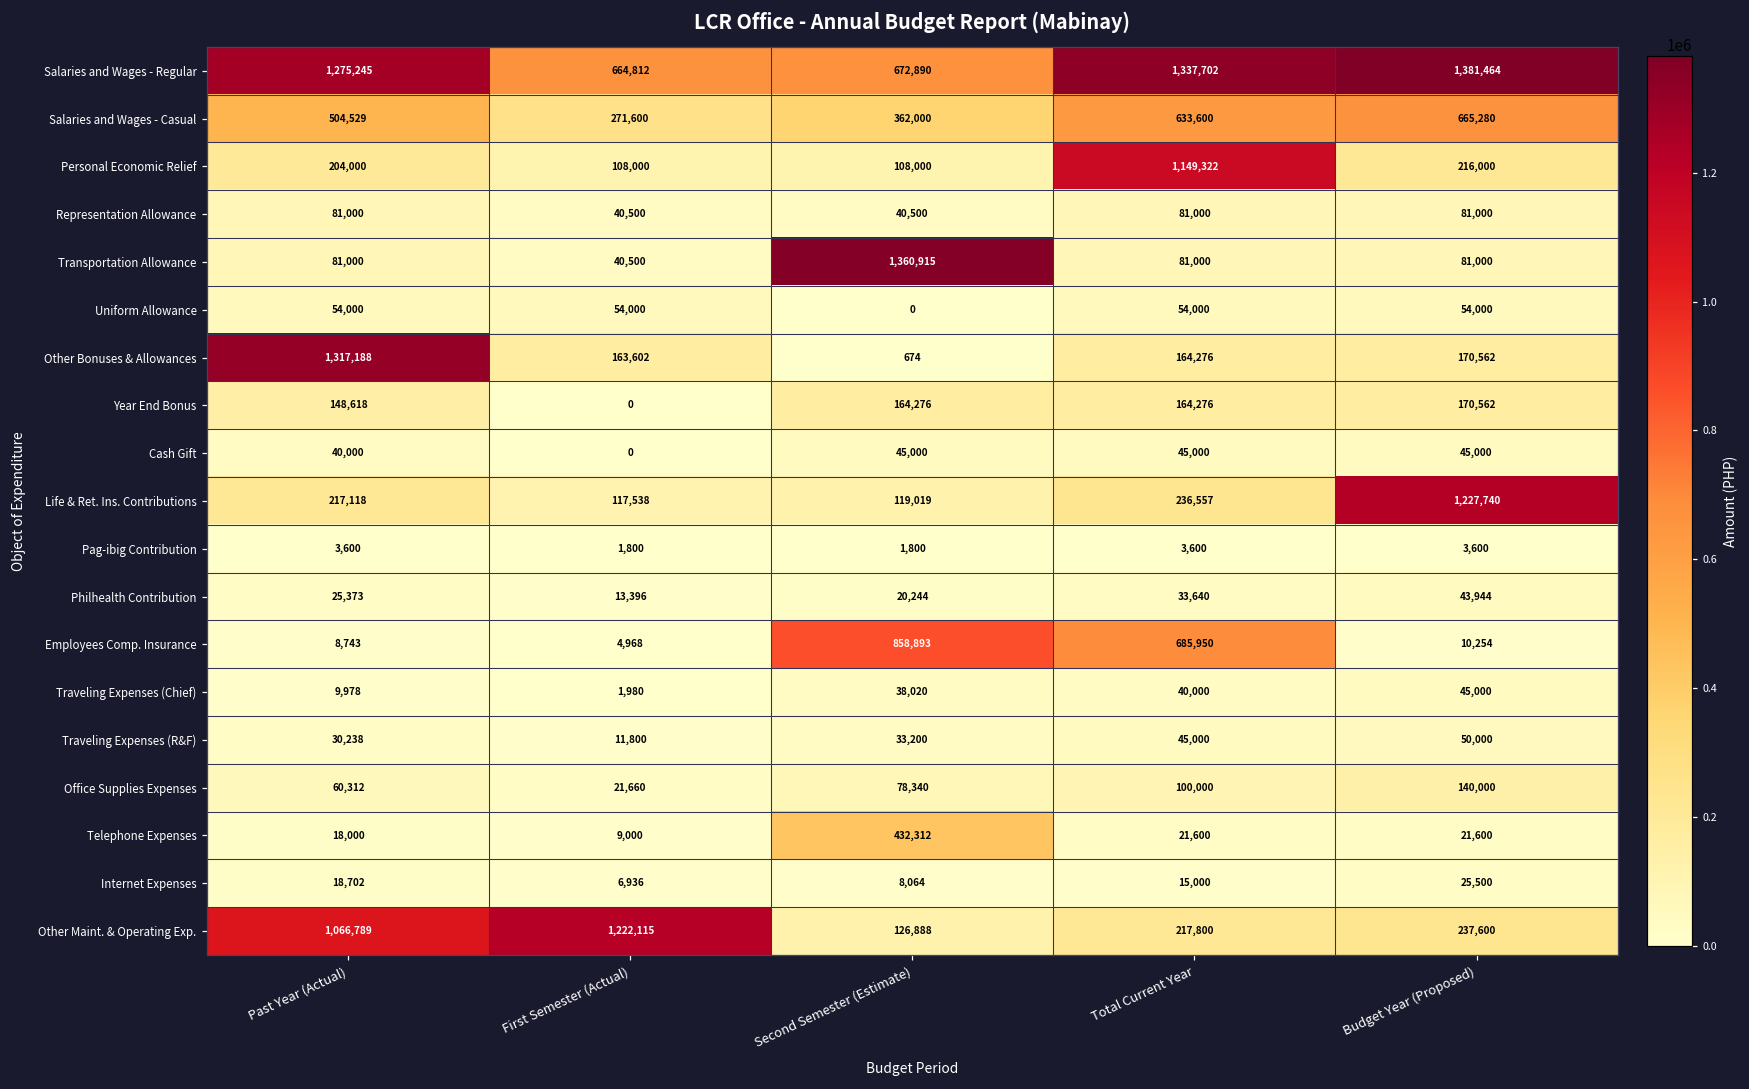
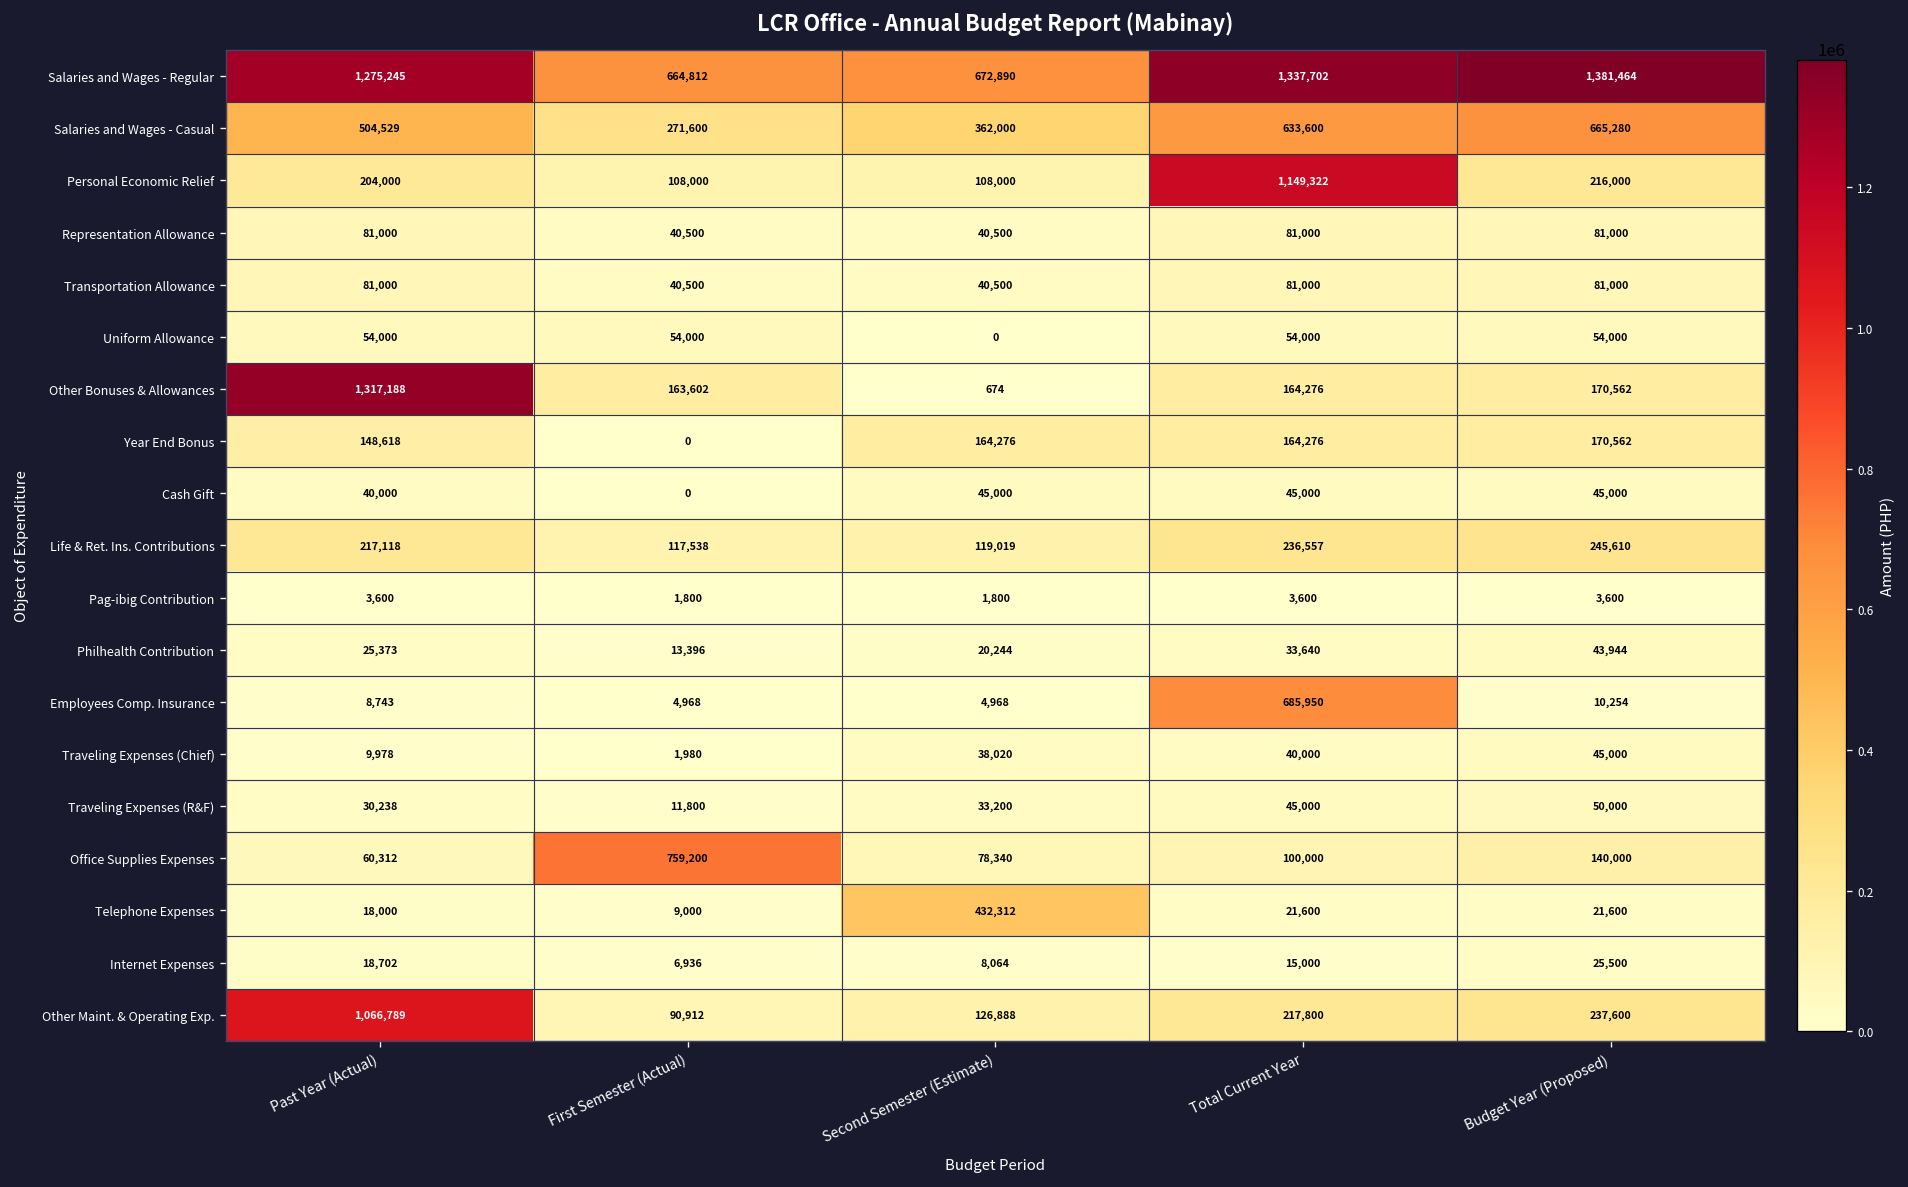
  {
    "Salaries and Wages - Regular": {
      "Past Year (Actual)": "1,275,245",
      "First Semester (Actual)": "664,812",
      "Second Semester (Estimate)": "672,890",
      "Total Current Year": "1,337,702",
      "Budget Year (Proposed)": "1,381,464"
    },
    "Salaries and Wages - Casual": {
      "Past Year (Actual)": "504,529",
      "First Semester (Actual)": "271,600",
      "Second Semester (Estimate)": "362,000",
      "Total Current Year": "633,600",
      "Budget Year (Proposed)": "665,280"
    },
    "Personal Economic Relief": {
      "Past Year (Actual)": "204,000",
      "First Semester (Actual)": "108,000",
      "Second Semester (Estimate)": "108,000",
      "Total Current Year": "1,149,322",
      "Budget Year (Proposed)": "216,000"
    },
    "Representation Allowance": {
      "Past Year (Actual)": "81,000",
      "First Semester (Actual)": "40,500",
      "Second Semester (Estimate)": "40,500",
      "Total Current Year": "81,000",
      "Budget Year (Proposed)": "81,000"
    },
    "Transportation Allowance": {
      "Past Year (Actual)": "81,000",
      "First Semester (Actual)": "40,500",
-     "Second Semester (Estimate)": "1,360,915",
+     "Second Semester (Estimate)": "40,500",
      "Total Current Year": "81,000",
      "Budget Year (Proposed)": "81,000"
    },
    "Uniform Allowance": {
      "Past Year (Actual)": "54,000",
      "First Semester (Actual)": "54,000",
      "Second Semester (Estimate)": "0",
      "Total Current Year": "54,000",
      "Budget Year (Proposed)": "54,000"
    },
    "Other Bonuses & Allowances": {
      "Past Year (Actual)": "1,317,188",
      "First Semester (Actual)": "163,602",
      "Second Semester (Estimate)": "674",
      "Total Current Year": "164,276",
      "Budget Year (Proposed)": "170,562"
    },
    "Year End Bonus": {
      "Past Year (Actual)": "148,618",
      "First Semester (Actual)": "0",
      "Second Semester (Estimate)": "164,276",
      "Total Current Year": "164,276",
      "Budget Year (Proposed)": "170,562"
    },
    "Cash Gift": {
      "Past Year (Actual)": "40,000",
      "First Semester (Actual)": "0",
      "Second Semester (Estimate)": "45,000",
      "Total Current Year": "45,000",
      "Budget Year (Proposed)": "45,000"
    },
    "Life & Ret. Ins. Contributions": {
      "Past Year (Actual)": "217,118",
      "First Semester (Actual)": "117,538",
      "Second Semester (Estimate)": "119,019",
      "Total Current Year": "236,557",
-     "Budget Year (Proposed)": "1,227,740"
+     "Budget Year (Proposed)": "245,610"
    },
    "Pag-ibig Contribution": {
      "Past Year (Actual)": "3,600",
      "First Semester (Actual)": "1,800",
      "Second Semester (Estimate)": "1,800",
      "Total Current Year": "3,600",
      "Budget Year (Proposed)": "3,600"
    },
    "Philhealth Contribution": {
      "Past Year (Actual)": "25,373",
      "First Semester (Actual)": "13,396",
      "Second Semester (Estimate)": "20,244",
      "Total Current Year": "33,640",
      "Budget Year (Proposed)": "43,944"
    },
    "Employees Comp. Insurance": {
      "Past Year (Actual)": "8,743",
      "First Semester (Actual)": "4,968",
-     "Second Semester (Estimate)": "858,893",
+     "Second Semester (Estimate)": "4,968",
      "Total Current Year": "685,950",
      "Budget Year (Proposed)": "10,254"
    },
    "Traveling Expenses (Chief)": {
      "Past Year (Actual)": "9,978",
      "First Semester (Actual)": "1,980",
      "Second Semester (Estimate)": "38,020",
      "Total Current Year": "40,000",
      "Budget Year (Proposed)": "45,000"
    },
    "Traveling Expenses (R&F)": {
      "Past Year (Actual)": "30,238",
      "First Semester (Actual)": "11,800",
      "Second Semester (Estimate)": "33,200",
      "Total Current Year": "45,000",
      "Budget Year (Proposed)": "50,000"
    },
    "Office Supplies Expenses": {
      "Past Year (Actual)": "60,312",
-     "First Semester (Actual)": "21,660",
+     "First Semester (Actual)": "759,200",
      "Second Semester (Estimate)": "78,340",
      "Total Current Year": "100,000",
      "Budget Year (Proposed)": "140,000"
    },
    "Telephone Expenses": {
      "Past Year (Actual)": "18,000",
      "First Semester (Actual)": "9,000",
      "Second Semester (Estimate)": "432,312",
      "Total Current Year": "21,600",
      "Budget Year (Proposed)": "21,600"
    },
    "Internet Expenses": {
      "Past Year (Actual)": "18,702",
      "First Semester (Actual)": "6,936",
      "Second Semester (Estimate)": "8,064",
      "Total Current Year": "15,000",
      "Budget Year (Proposed)": "25,500"
    },
    "Other Maint. & Operating Exp.": {
      "Past Year (Actual)": "1,066,789",
-     "First Semester (Actual)": "1,222,115",
+     "First Semester (Actual)": "90,912",
      "Second Semester (Estimate)": "126,888",
      "Total Current Year": "217,800",
      "Budget Year (Proposed)": "237,600"
    }
  }
